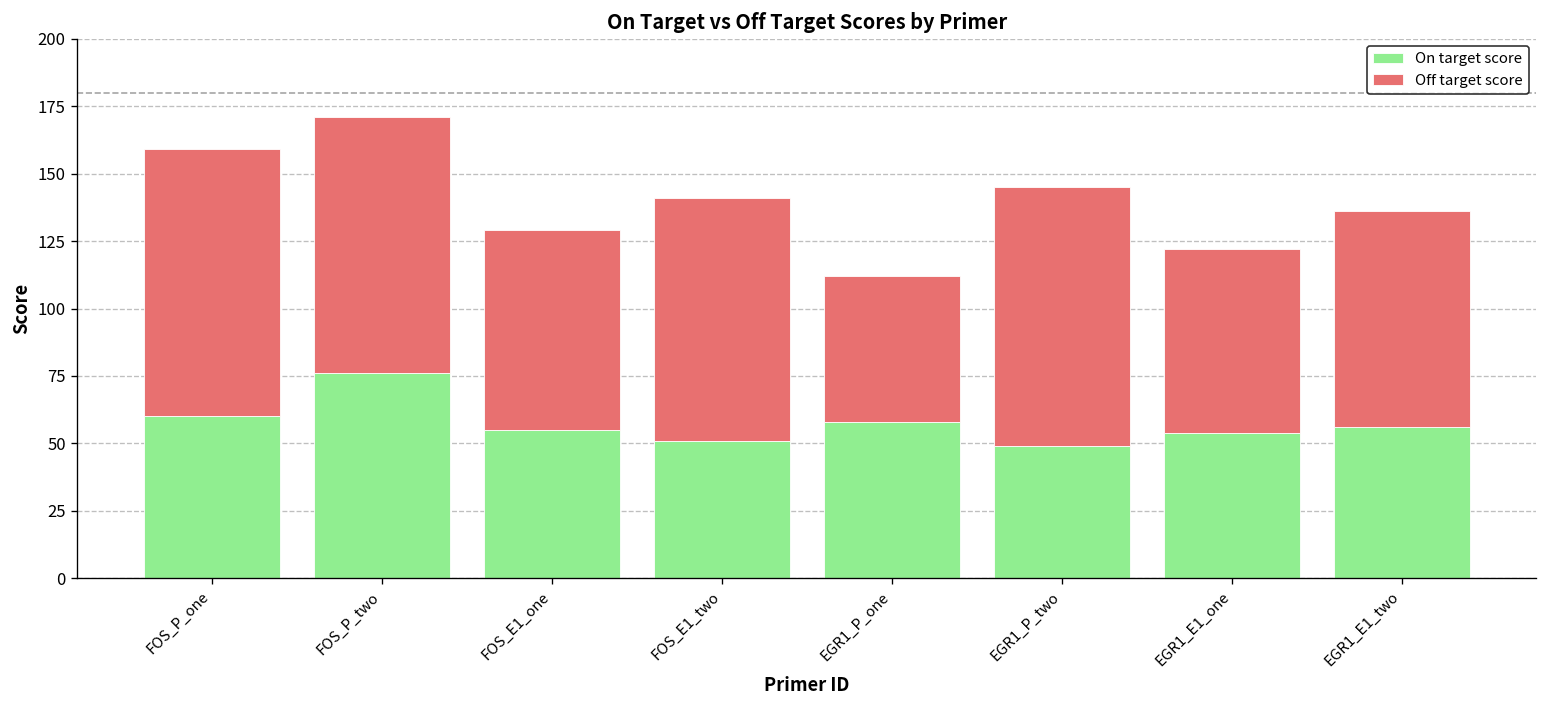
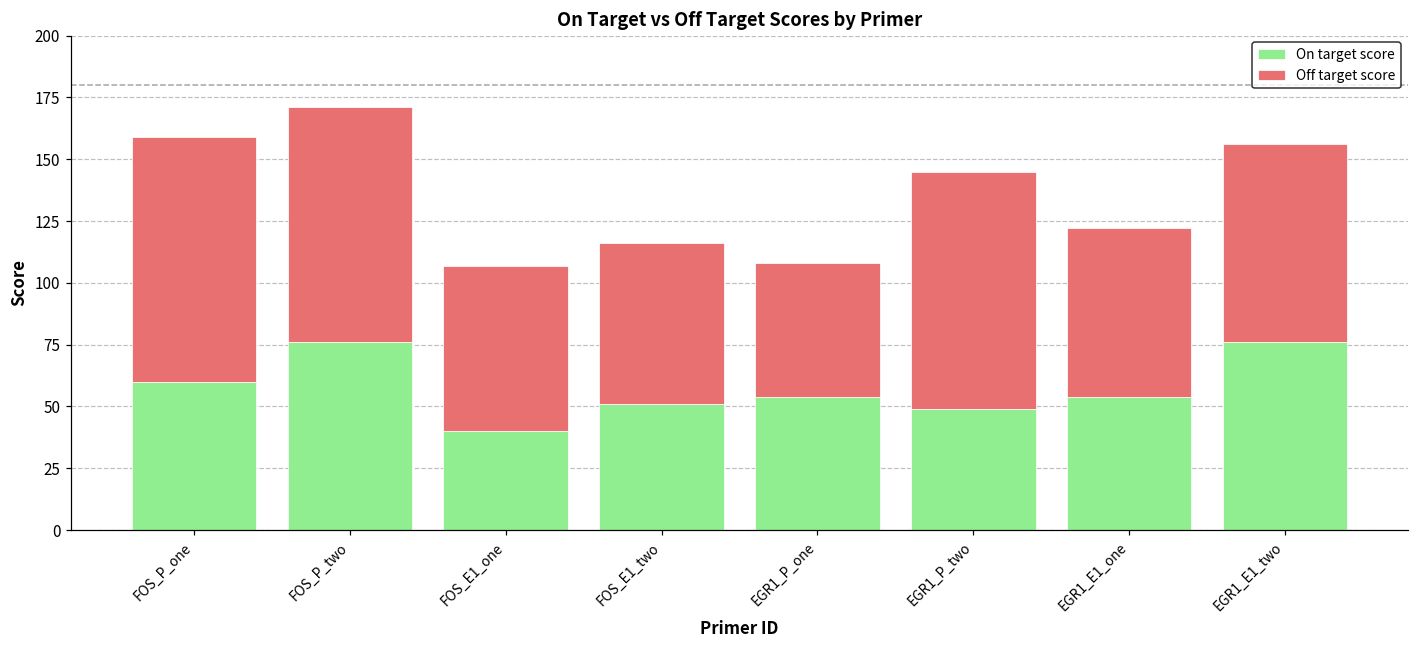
  {
    "On target score": {
      "FOS_P_one": 60,
      "FOS_P_two": 76,
-     "FOS_E1_one": 55,
+     "FOS_E1_one": 40,
      "FOS_E1_two": 51,
-     "EGR1_P_one": 58,
+     "EGR1_P_one": 54,
      "EGR1_P_two": 49,
      "EGR1_E1_one": 54,
-     "EGR1_E1_two": 56
+     "EGR1_E1_two": 76
    },
    "Off target score": {
      "FOS_P_one": 99,
      "FOS_P_two": 95,
-     "FOS_E1_one": 74,
-     "FOS_E1_two": 90,
+     "FOS_E1_one": 67,
+     "FOS_E1_two": 65,
      "EGR1_P_one": 54,
      "EGR1_P_two": 96,
      "EGR1_E1_one": 68,
      "EGR1_E1_two": 80
    }
  }
